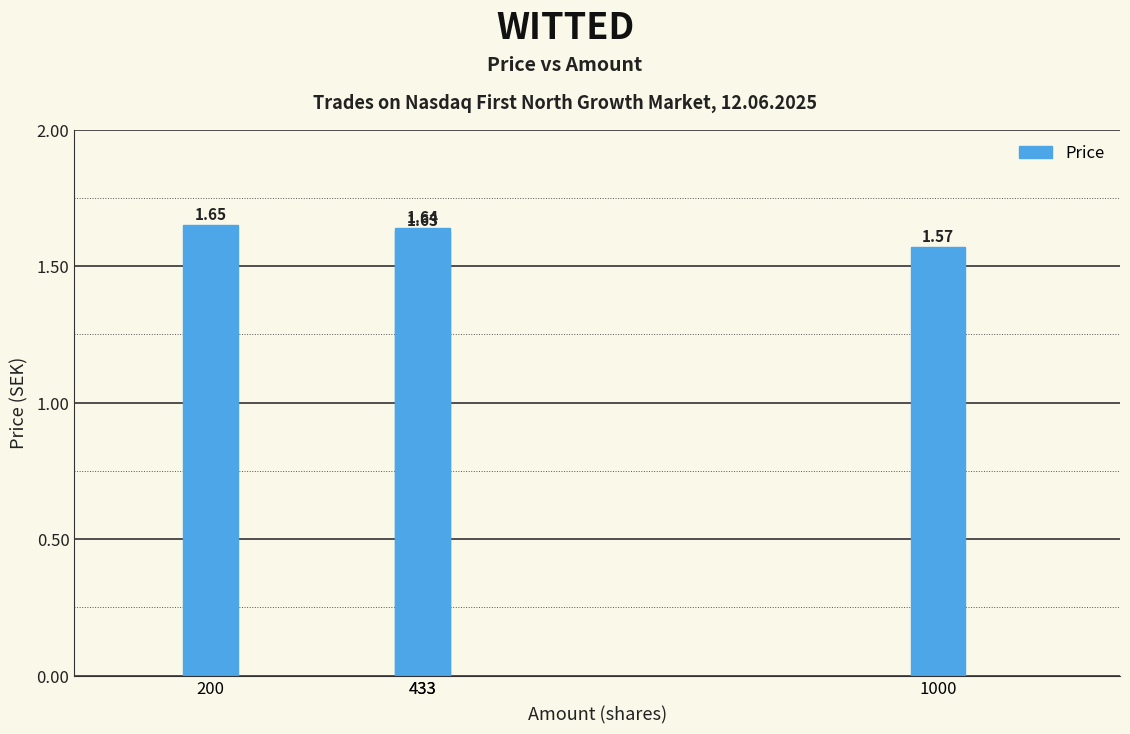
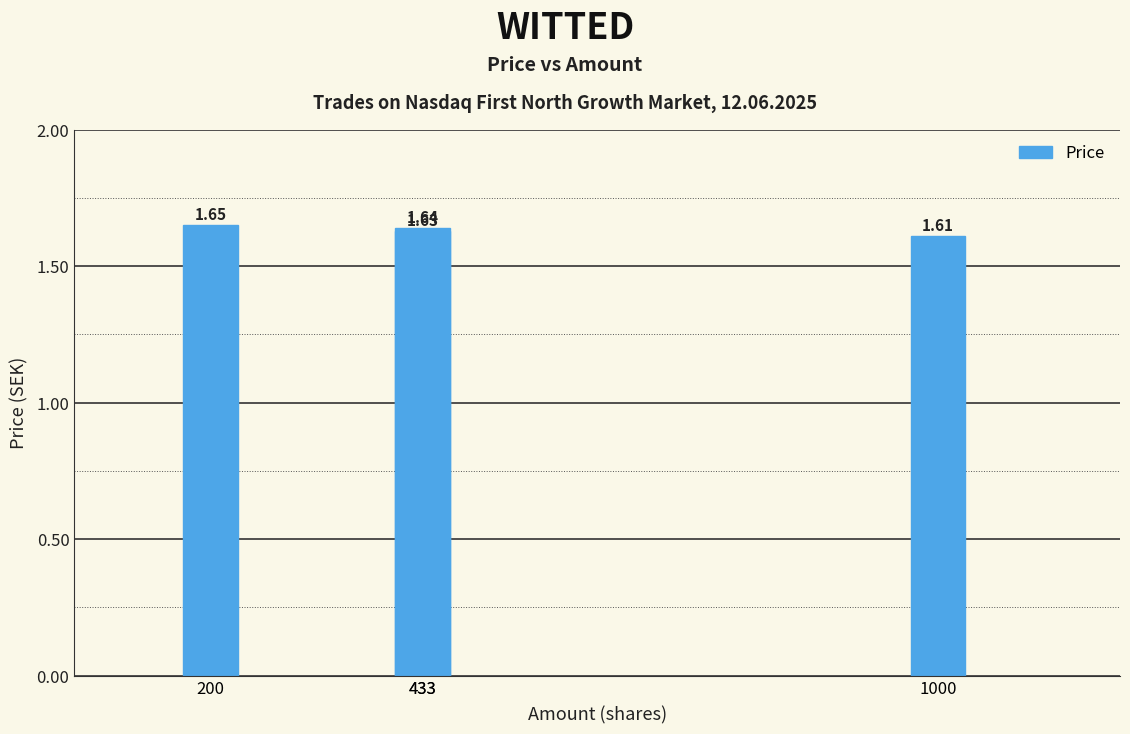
  {
    "200": 1.65,
-   "1000": 1.57
+   "1000": 1.61
  }
